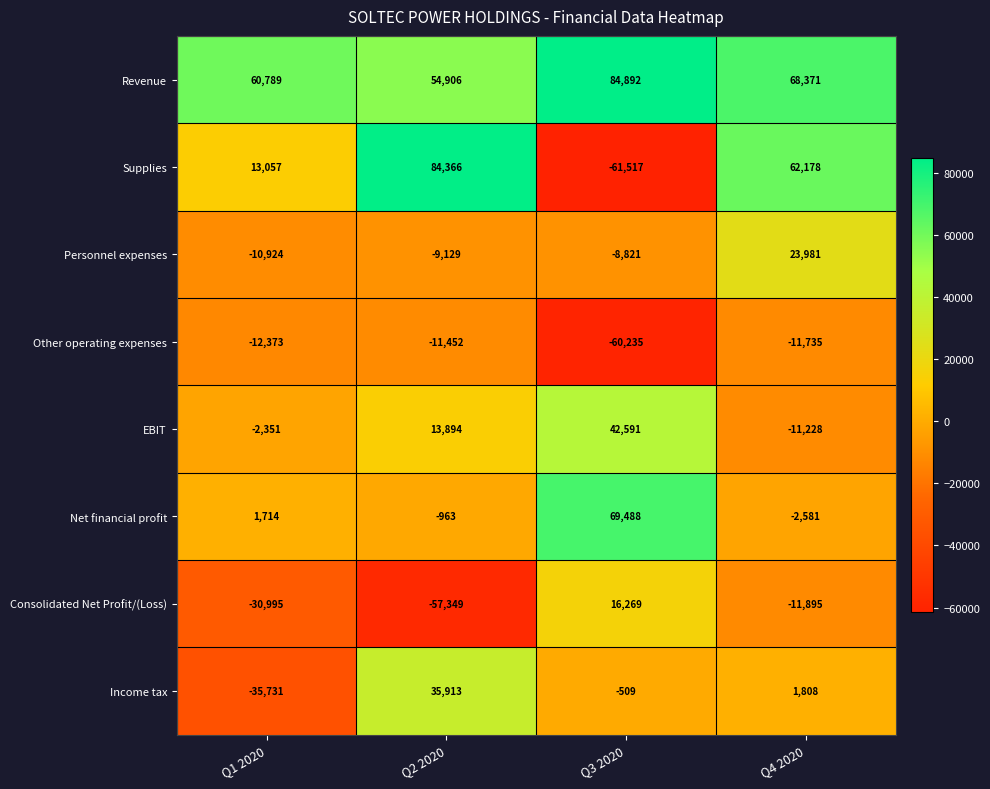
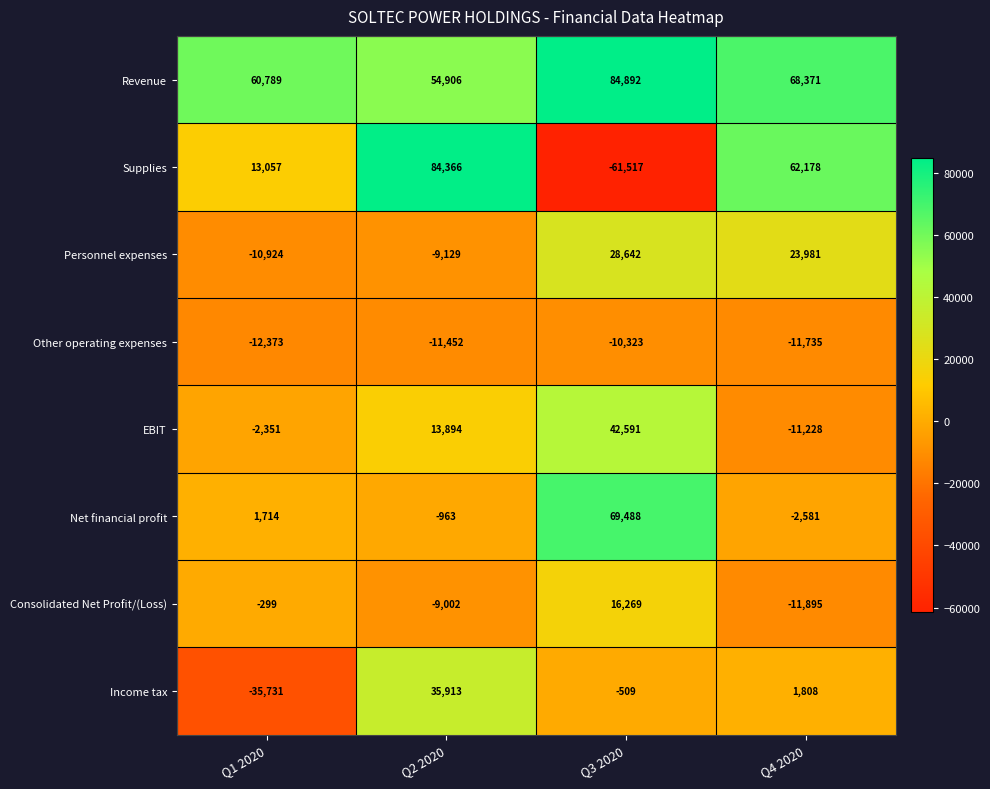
  {
    "Revenue": {
      "Q1 2020": "60,789",
      "Q2 2020": "54,906",
      "Q3 2020": "84,892",
      "Q4 2020": "68,371"
    },
    "Supplies": {
      "Q1 2020": "13,057",
      "Q2 2020": "84,366",
      "Q3 2020": "-61,517",
      "Q4 2020": "62,178"
    },
    "Personnel expenses": {
      "Q1 2020": "-10,924",
      "Q2 2020": "-9,129",
-     "Q3 2020": "-8,821",
+     "Q3 2020": "28,642",
      "Q4 2020": "23,981"
    },
    "Other operating expenses": {
      "Q1 2020": "-12,373",
      "Q2 2020": "-11,452",
-     "Q3 2020": "-60,235",
+     "Q3 2020": "-10,323",
      "Q4 2020": "-11,735"
    },
    "EBIT": {
      "Q1 2020": "-2,351",
      "Q2 2020": "13,894",
      "Q3 2020": "42,591",
      "Q4 2020": "-11,228"
    },
    "Net financial profit": {
      "Q1 2020": "1,714",
      "Q2 2020": "-963",
      "Q3 2020": "69,488",
      "Q4 2020": "-2,581"
    },
    "Consolidated Net Profit/(Loss)": {
-     "Q1 2020": "-30,995",
-     "Q2 2020": "-57,349",
+     "Q1 2020": "-299",
+     "Q2 2020": "-9,002",
      "Q3 2020": "16,269",
      "Q4 2020": "-11,895"
    },
    "Income tax": {
      "Q1 2020": "-35,731",
      "Q2 2020": "35,913",
      "Q3 2020": "-509",
      "Q4 2020": "1,808"
    }
  }
